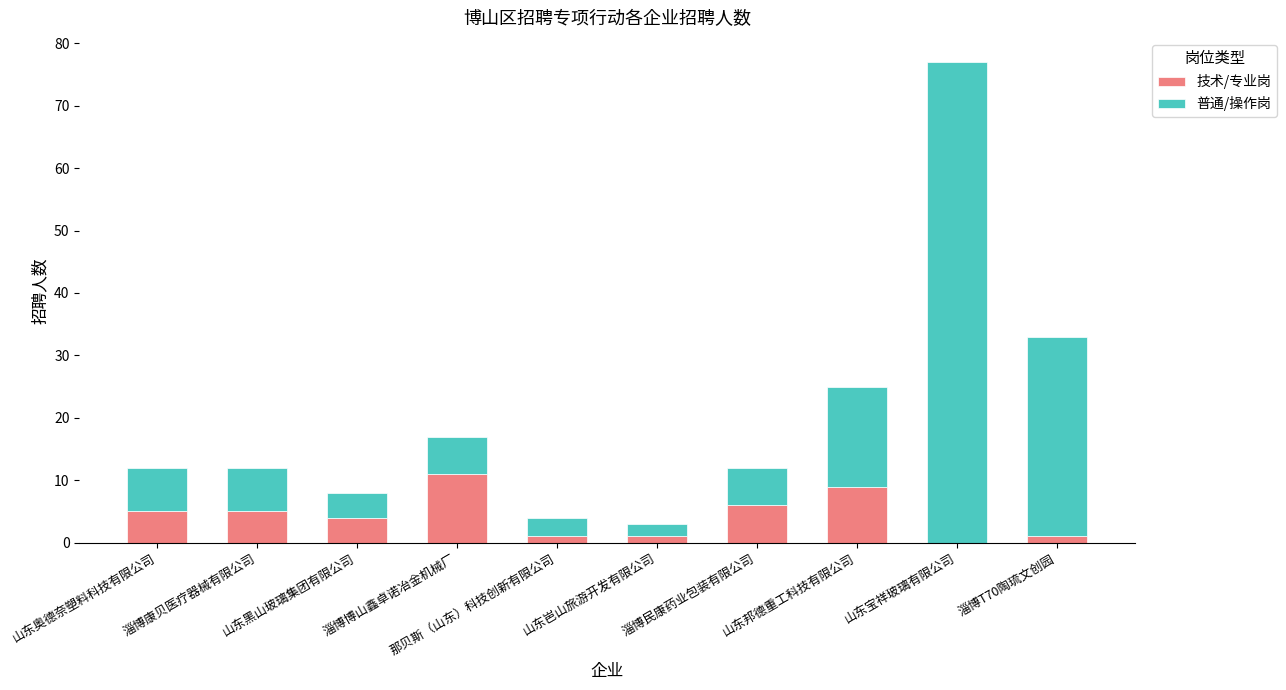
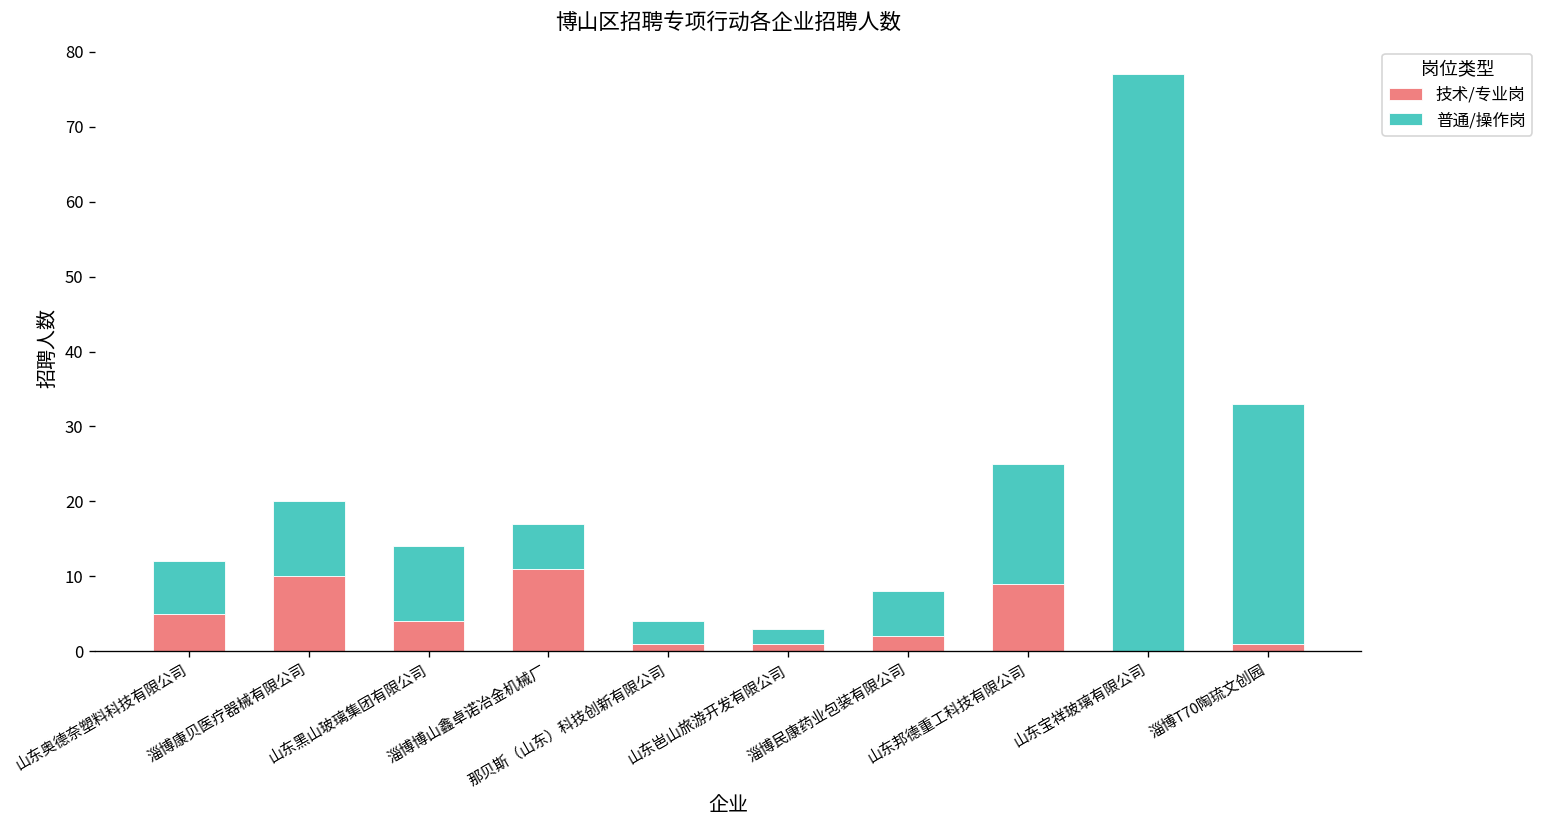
  {
    "技术/专业岗": {
      "山东奥德奈塑料科技有限公司": 5,
-     "淄博康贝医疗器械有限公司": 5,
+     "淄博康贝医疗器械有限公司": 10,
      "山东黑山玻璃集团有限公司": 4,
      "淄博博山鑫卓诺冶金机械厂": 11,
      "那贝斯（山东）科技创新有限公司": 1,
      "山东岜山旅游开发有限公司": 1,
-     "淄博民康药业包装有限公司": 6,
+     "淄博民康药业包装有限公司": 2,
      "山东邦德重工科技有限公司": 9,
      "山东宝祥玻璃有限公司": 0,
      "淄博T70陶琉文创园": 1
    },
    "普通/操作岗": {
      "山东奥德奈塑料科技有限公司": 7,
-     "淄博康贝医疗器械有限公司": 7,
-     "山东黑山玻璃集团有限公司": 4,
+     "淄博康贝医疗器械有限公司": 10,
+     "山东黑山玻璃集团有限公司": 10,
      "淄博博山鑫卓诺冶金机械厂": 6,
      "那贝斯（山东）科技创新有限公司": 3,
      "山东岜山旅游开发有限公司": 2,
      "淄博民康药业包装有限公司": 6,
      "山东邦德重工科技有限公司": 16,
      "山东宝祥玻璃有限公司": 77,
      "淄博T70陶琉文创园": 32
    }
  }
